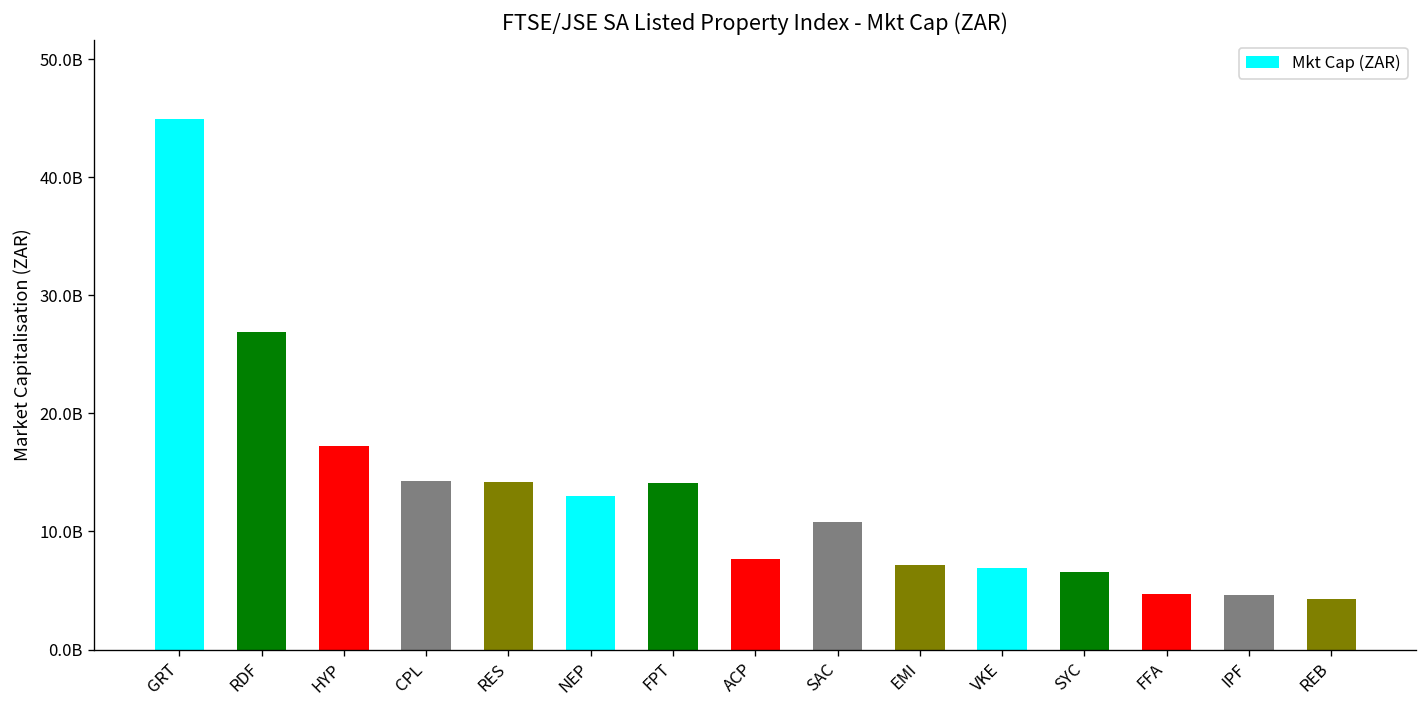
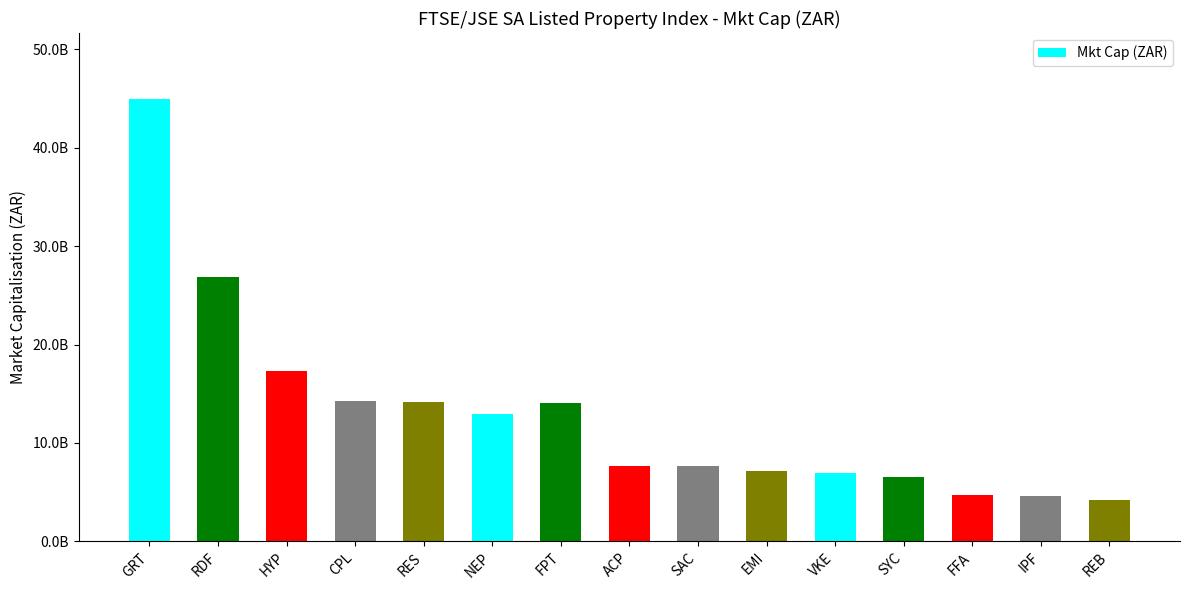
  {
    "GRT": 45000000000,
    "RDF": 27000000000,
    "HYP": 17000000000,
    "CPL": 14000000000,
    "RES": 14000000000,
    "NEP": 13000000000,
    "FPT": 14000000000,
    "ACP": 8000000000,
-   "SAC": 11000000000,
+   "SAC": 8000000000,
    "EMI": 7000000000,
    "VKE": 7000000000,
    "SYC": 7000000000,
    "FFA": 5000000000,
    "IPF": 5000000000,
    "REB": 4000000000
  }
